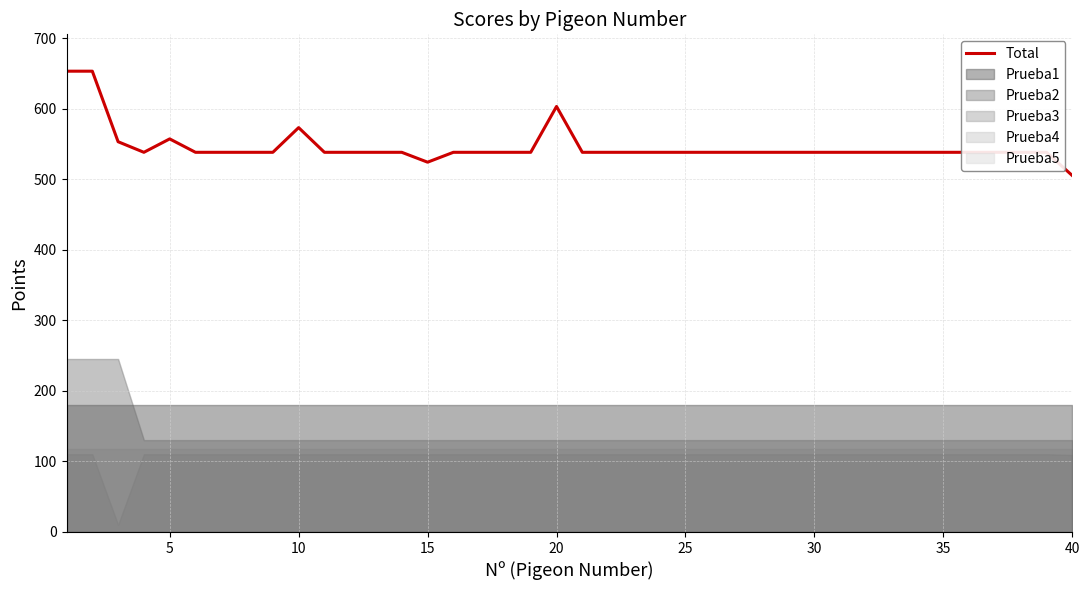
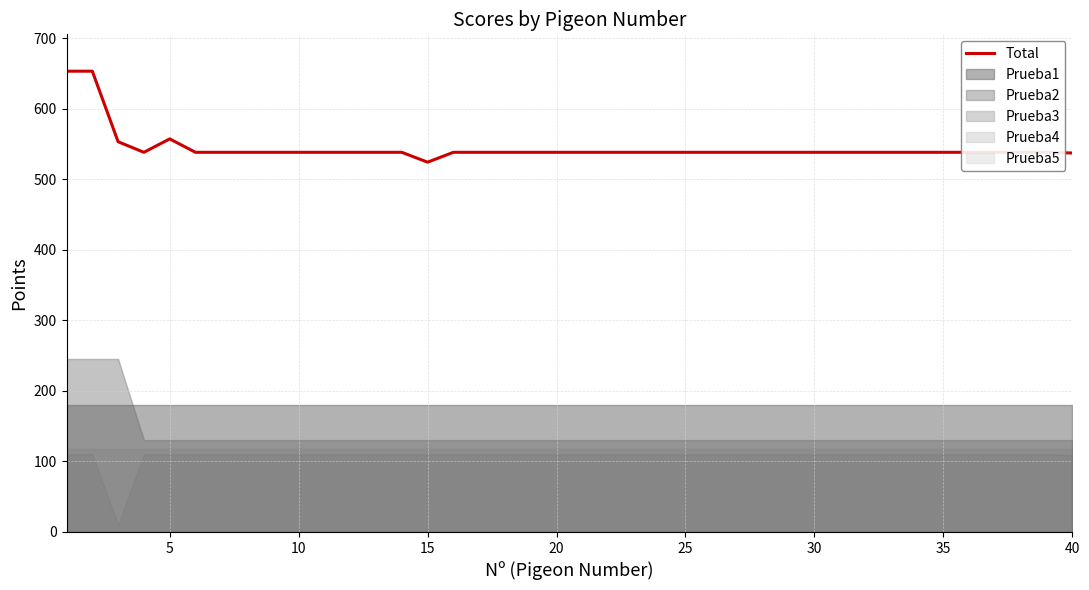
  {
    "Total": {
      "5": 560,
-     "10": 570,
+     "10": 540,
      "15": 520,
-     "20": 600,
+     "20": 540,
      "25": 540,
      "30": 540,
      "35": 540,
-     "40": 510
+     "40": 540
    }
  }
